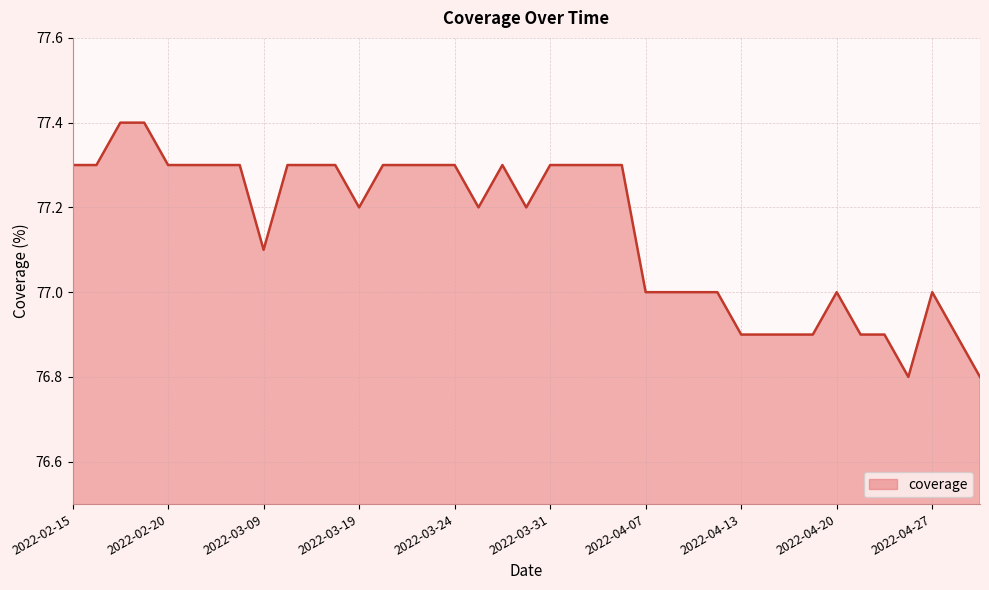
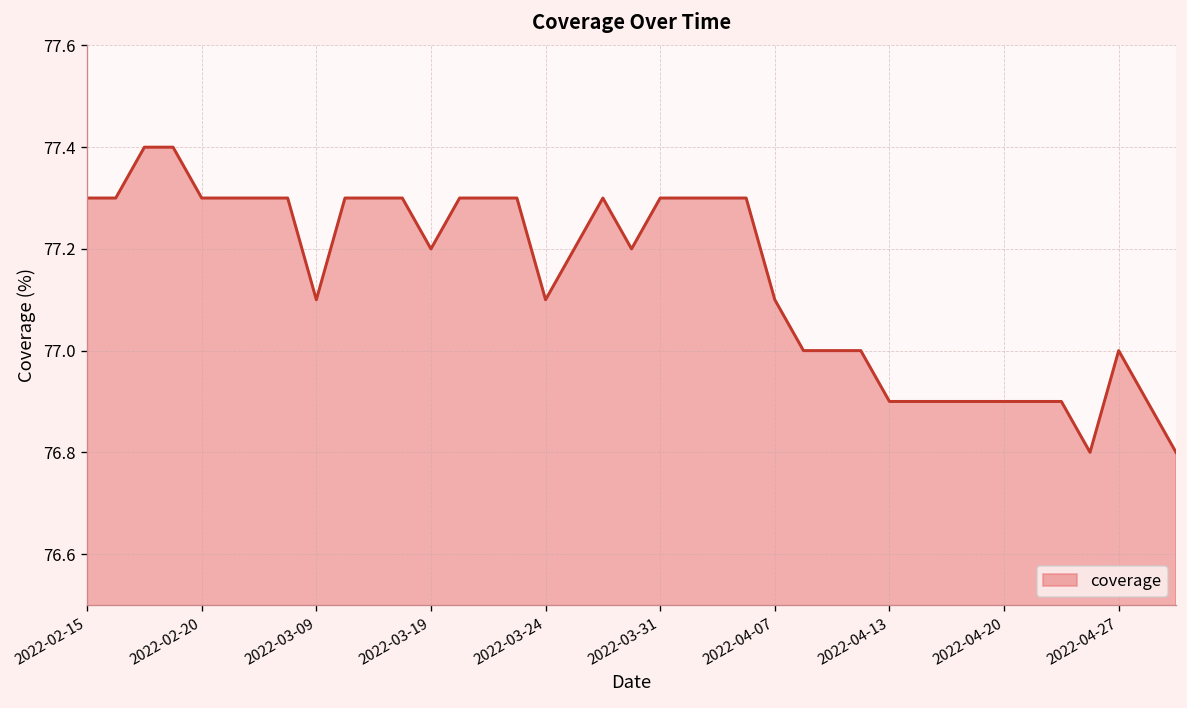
  {
    "2022-02-15": 77.3,
    "2022-02-20": 77.3,
    "2022-03-09": 77.1,
    "2022-03-19": 77.2,
-   "2022-03-24": 77.3,
+   "2022-03-24": 77.1,
    "2022-03-31": 77.3,
-   "2022-04-07": 77.0,
+   "2022-04-07": 77.1,
    "2022-04-13": 76.9,
-   "2022-04-20": 77.0,
+   "2022-04-20": 76.9,
    "2022-04-27": 77.0
  }
